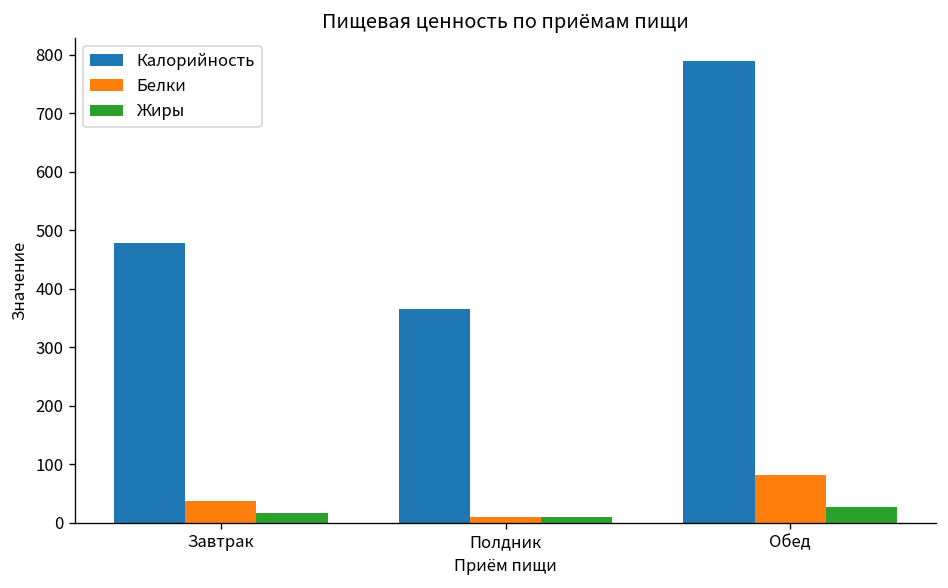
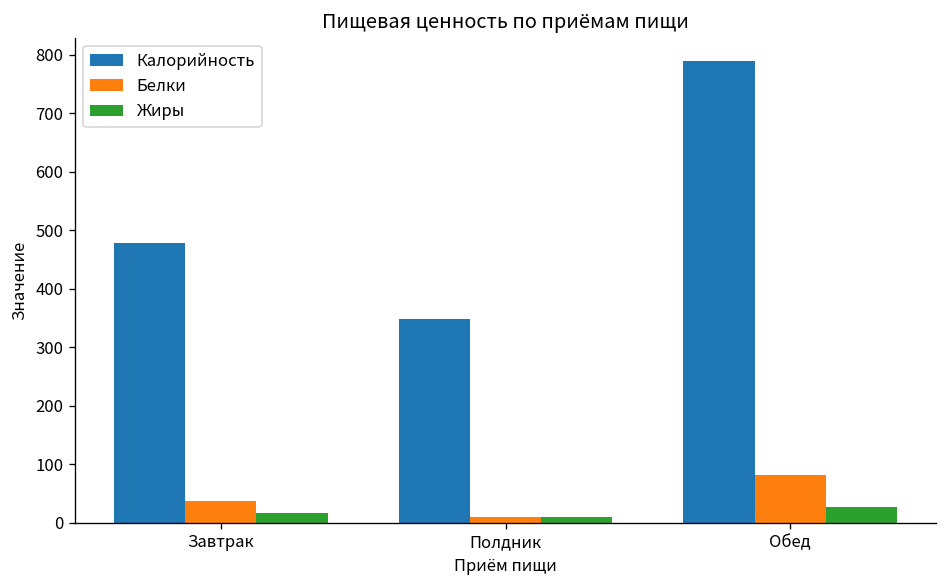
  {
    "Калорийность": {
      "Завтрак": 480,
-     "Полдник": 370,
+     "Полдник": 350,
      "Обед": 790
    },
    "Белки": {
      "Завтрак": 40,
      "Полдник": 10,
      "Обед": 80
    },
    "Жиры": {
      "Завтрак": 20,
      "Полдник": 10,
      "Обед": 30
    }
  }
